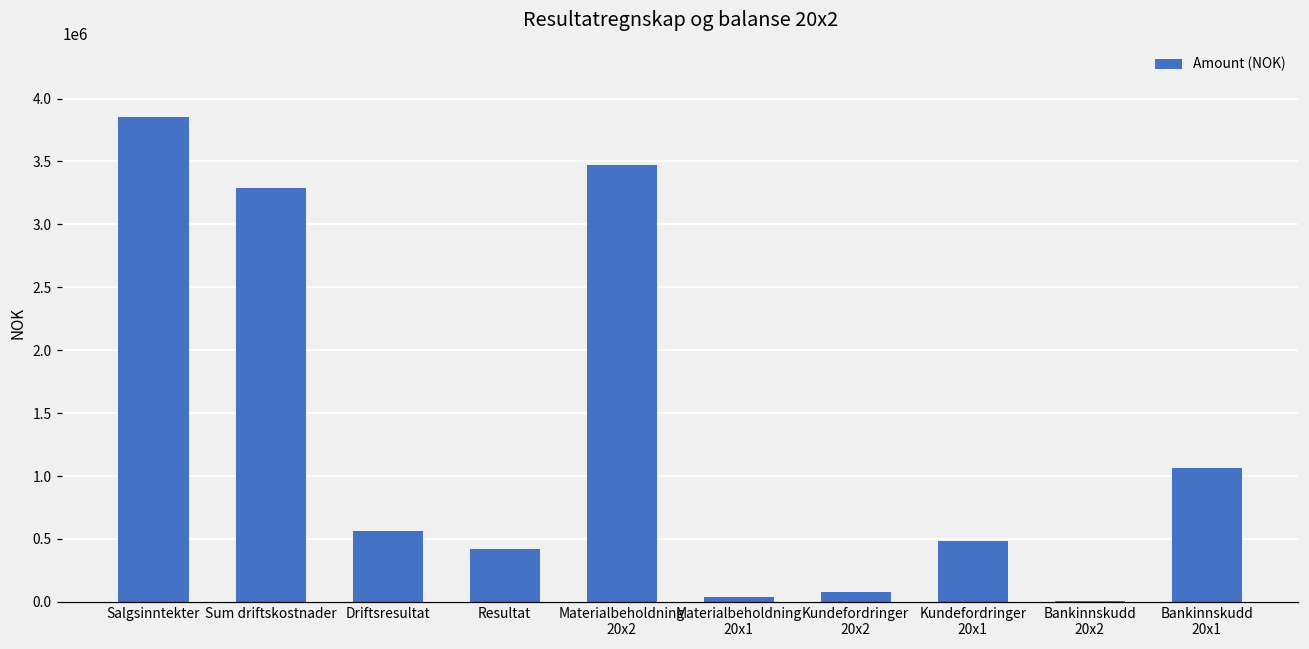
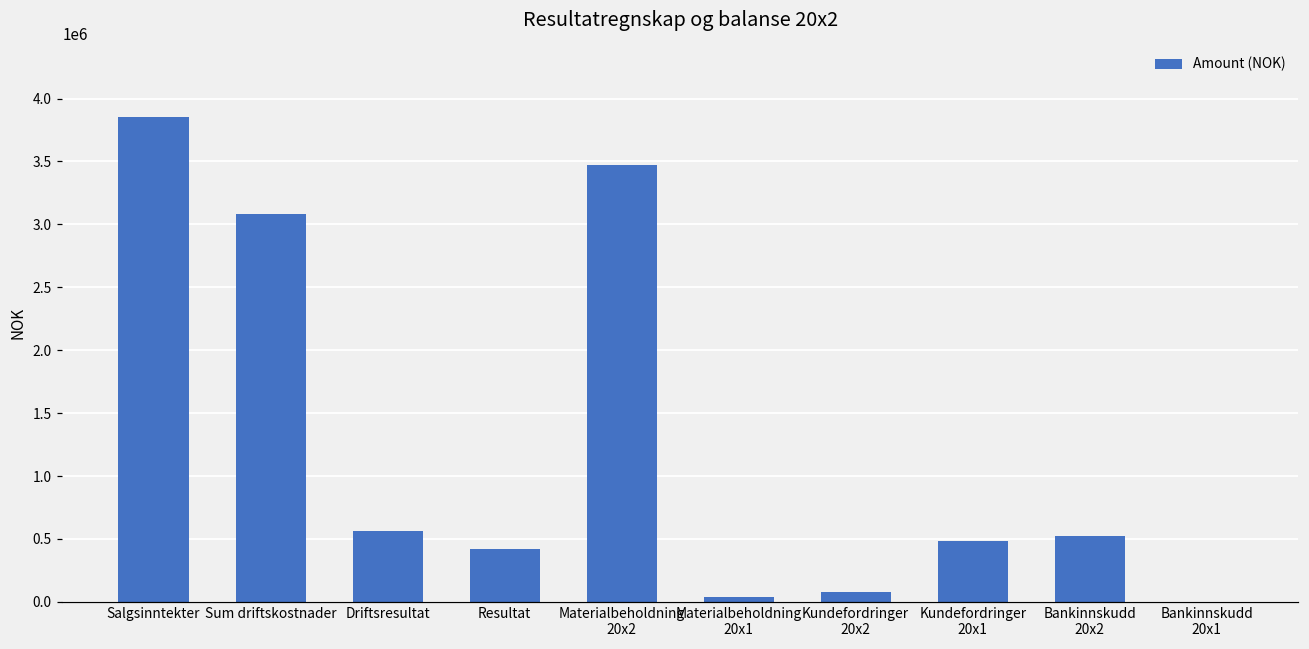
  {
    "Salgsinntekter": 3850000,
-   "Sum driftskostnader": 3290000,
+   "Sum driftskostnader": 3080000,
    "Driftsresultat": 560000,
    "Resultat": 420000,
    "Materialbeholdning 20x2": 3470000,
    "Materialbeholdning 20x1": 40000,
    "Kundefordringer 20x2": 80000,
    "Kundefordringer 20x1": 490000,
-   "Bankinnskudd 20x2": 10000,
-   "Bankinnskudd 20x1": 1060000
+   "Bankinnskudd 20x2": 520000,
+   "Bankinnskudd 20x1": 0
  }
